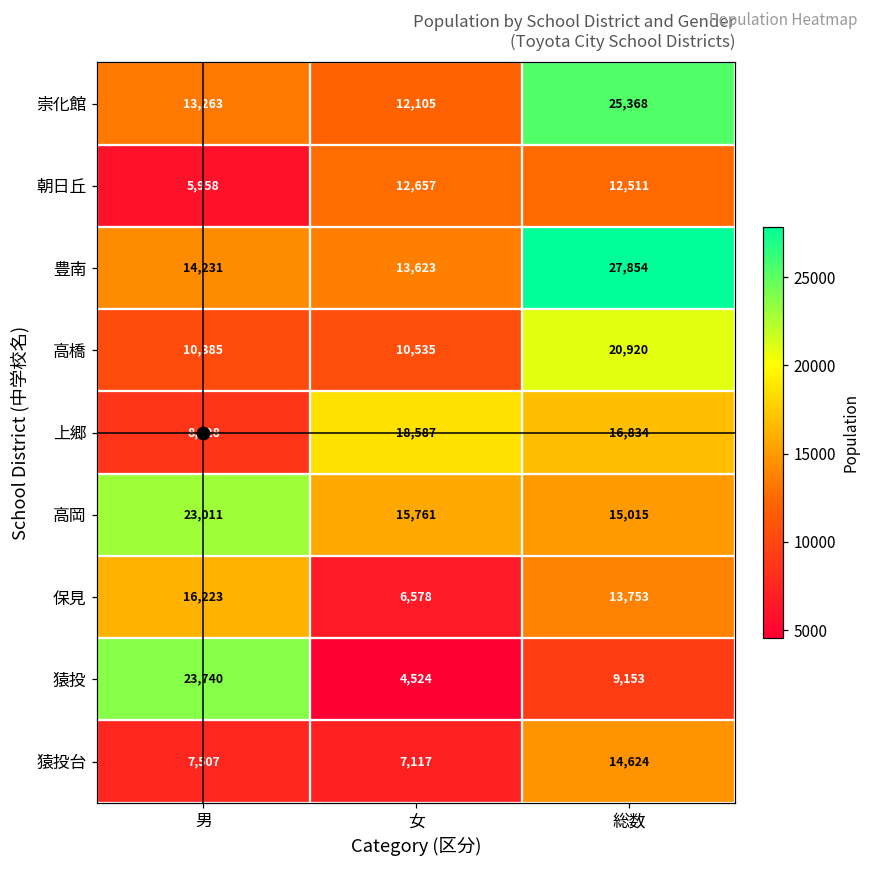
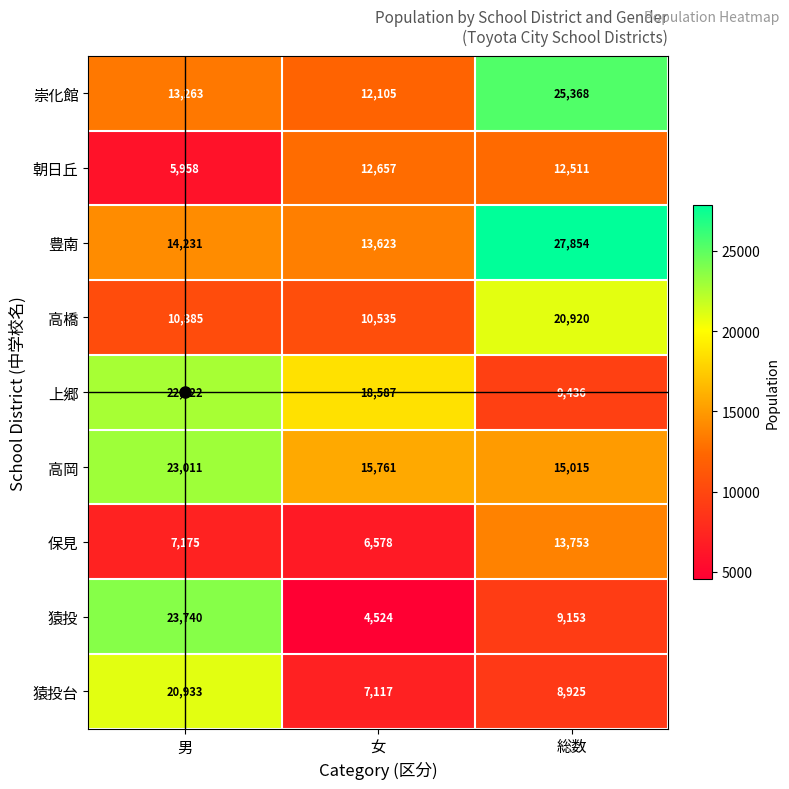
  {
    "崇化館": {
      "男": "13,263",
      "女": "12,105",
      "総数": "25,368"
    },
    "朝日丘": {
      "男": "5,958",
      "女": "12,657",
      "総数": "12,511"
    },
    "豊南": {
      "男": "14,231",
      "女": "13,623",
      "総数": "27,854"
    },
    "高橋": {
      "男": "10,385",
      "女": "10,535",
      "総数": "20,920"
    },
    "上郷": {
-     "男": "8,528",
+     "男": "22,722",
      "女": "18,587",
-     "総数": "16,834"
+     "総数": "9,436"
    },
    "高岡": {
      "男": "23,011",
      "女": "15,761",
      "総数": "15,015"
    },
    "保見": {
-     "男": "16,223",
+     "男": "7,175",
      "女": "6,578",
      "総数": "13,753"
    },
    "猿投": {
      "男": "23,740",
      "女": "4,524",
      "総数": "9,153"
    },
    "猿投台": {
-     "男": "7,507",
+     "男": "20,933",
      "女": "7,117",
-     "総数": "14,624"
+     "総数": "8,925"
    }
  }
